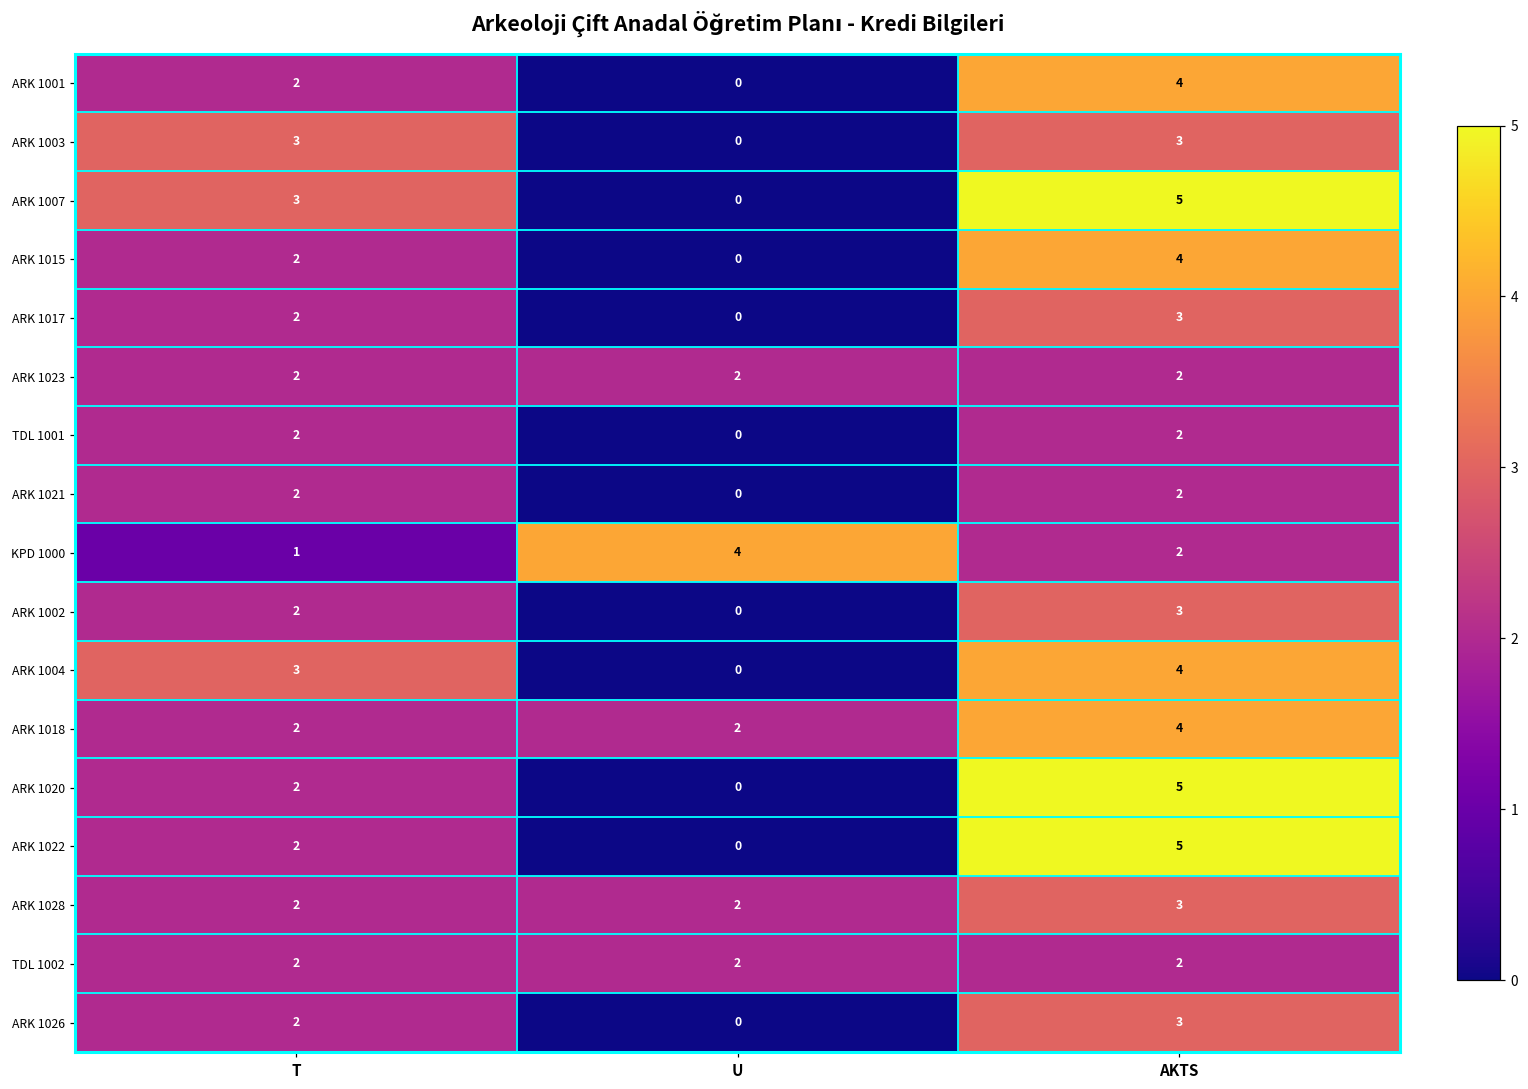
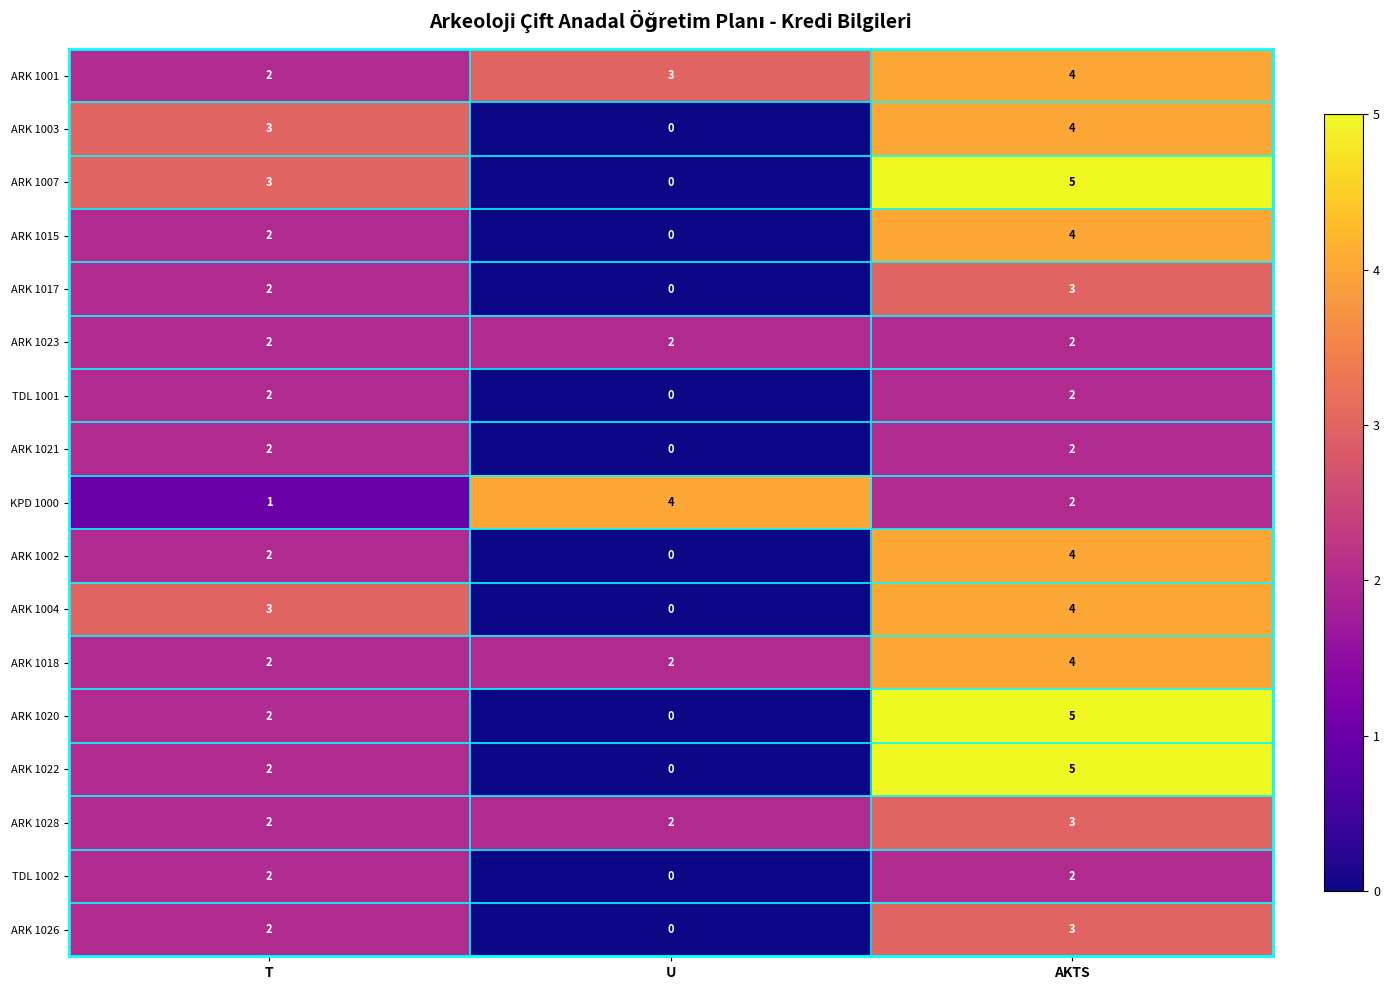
  {
    "ARK 1001": {
      "T": 2,
-     "U": 0,
+     "U": 3,
      "AKTS": 4
    },
    "ARK 1003": {
      "T": 3,
      "U": 0,
-     "AKTS": 3
+     "AKTS": 4
    },
    "ARK 1007": {
      "T": 3,
      "U": 0,
      "AKTS": 5
    },
    "ARK 1015": {
      "T": 2,
      "U": 0,
      "AKTS": 4
    },
    "ARK 1017": {
      "T": 2,
      "U": 0,
      "AKTS": 3
    },
    "ARK 1023": {
      "T": 2,
      "U": 2,
      "AKTS": 2
    },
    "TDL 1001": {
      "T": 2,
      "U": 0,
      "AKTS": 2
    },
    "ARK 1021": {
      "T": 2,
      "U": 0,
      "AKTS": 2
    },
    "KPD 1000": {
      "T": 1,
      "U": 4,
      "AKTS": 2
    },
    "ARK 1002": {
      "T": 2,
      "U": 0,
-     "AKTS": 3
+     "AKTS": 4
    },
    "ARK 1004": {
      "T": 3,
      "U": 0,
      "AKTS": 4
    },
    "ARK 1018": {
      "T": 2,
      "U": 2,
      "AKTS": 4
    },
    "ARK 1020": {
      "T": 2,
      "U": 0,
      "AKTS": 5
    },
    "ARK 1022": {
      "T": 2,
      "U": 0,
      "AKTS": 5
    },
    "ARK 1028": {
      "T": 2,
      "U": 2,
      "AKTS": 3
    },
    "TDL 1002": {
      "T": 2,
-     "U": 2,
+     "U": 0,
      "AKTS": 2
    },
    "ARK 1026": {
      "T": 2,
      "U": 0,
      "AKTS": 3
    }
  }
